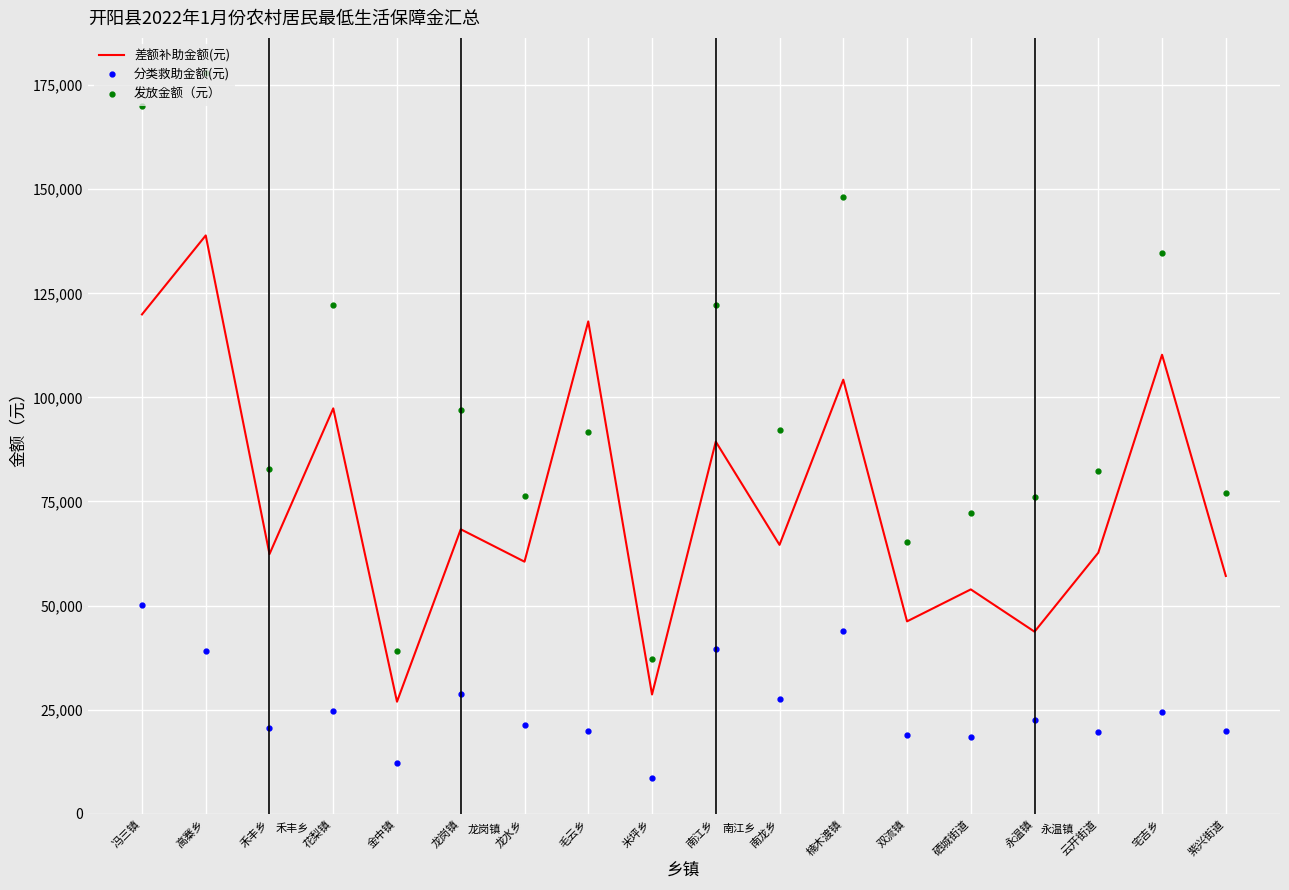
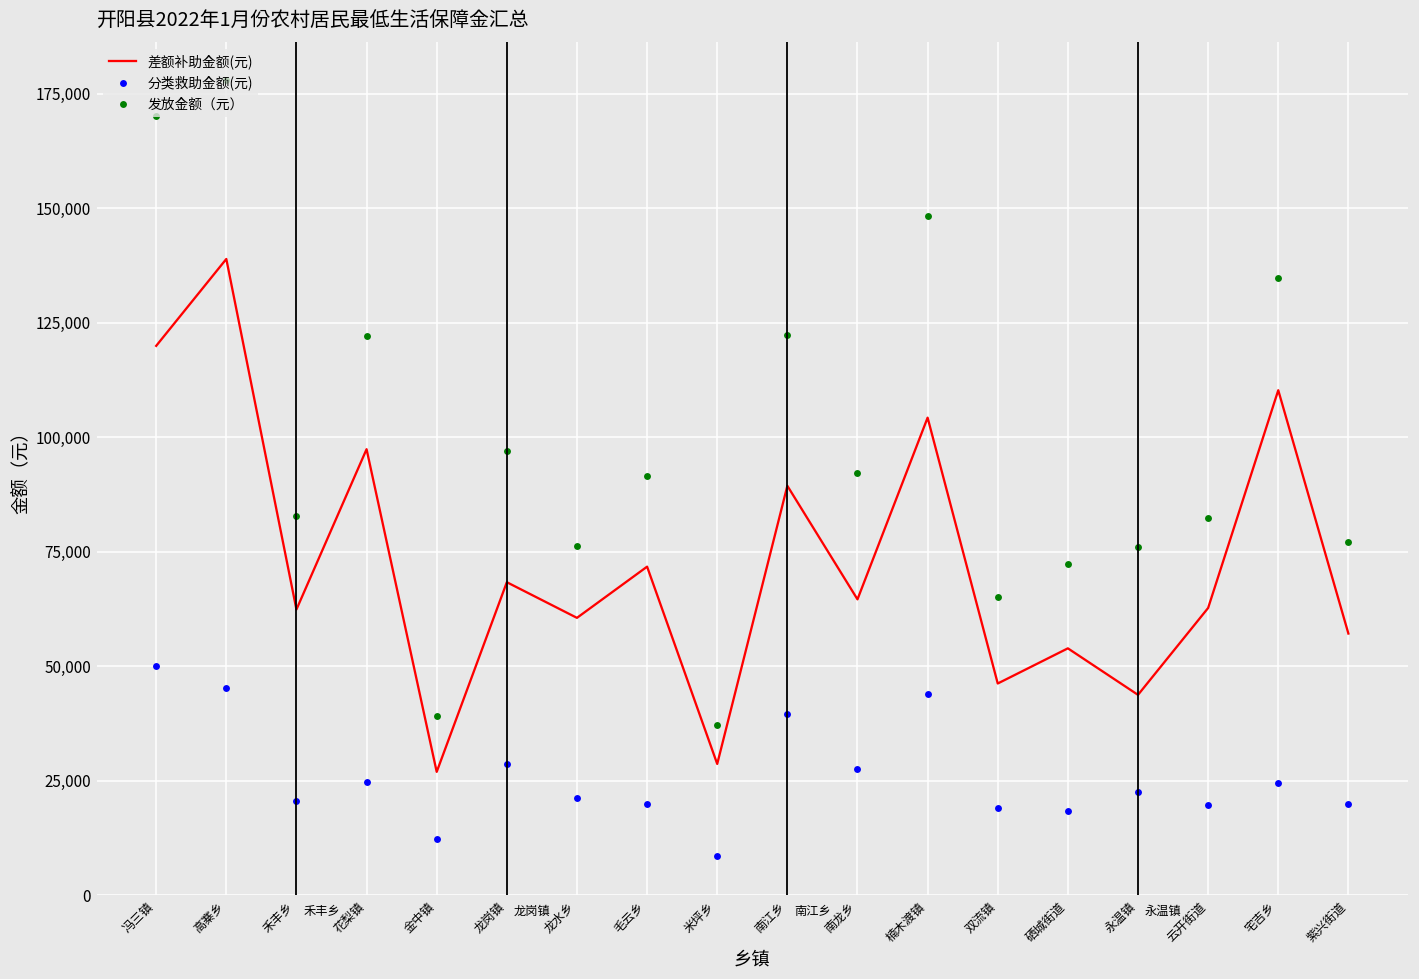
  {
    "差额补助金额(元)": {
      "冯三镇": "120,000",
      "高寨乡": "139,000",
      "禾丰乡": "62,000",
      "花梨镇": "97,000",
      "金中镇": "27,000",
      "龙岗镇": "68,000",
      "龙水乡": "61,000",
-     "毛云乡": "118,000",
+     "毛云乡": "72,000",
      "米坪乡": "29,000",
      "南江乡": "89,000",
      "南龙乡": "65,000",
      "楠木渡镇": "104,000",
      "双流镇": "46,000",
      "硒城街道": "54,000",
      "永温镇": "44,000",
      "云开街道": "63,000",
      "宅吉乡": "110,000",
      "紫兴街道": "57,000"
    },
    "分类救助金额(元)": {
      "冯三镇": "50,000",
-     "高寨乡": "39,000",
+     "高寨乡": "45,000",
      "禾丰乡": "20,000",
      "花梨镇": "25,000",
      "金中镇": "12,000",
      "龙岗镇": "29,000",
      "龙水乡": "21,000",
      "毛云乡": "20,000",
      "米坪乡": "8,000",
      "南江乡": "39,000",
      "南龙乡": "28,000",
      "楠木渡镇": "44,000",
      "双流镇": "19,000",
      "硒城街道": "18,000",
      "永温镇": "23,000",
      "云开街道": "20,000",
      "宅吉乡": "24,000",
      "紫兴街道": "20,000"
    },
    "发放金额（元）": {
      "禾丰乡": "83,000",
      "花梨镇": "122,000",
      "金中镇": "39,000",
      "龙岗镇": "97,000",
      "龙水乡": "76,000",
      "毛云乡": "92,000",
      "米坪乡": "37,000",
      "南江乡": "122,000",
      "南龙乡": "92,000",
      "楠木渡镇": "148,000",
      "双流镇": "65,000",
      "硒城街道": "72,000",
      "永温镇": "76,000",
      "云开街道": "82,000",
      "宅吉乡": "135,000",
      "紫兴街道": "77,000"
    }
  }
